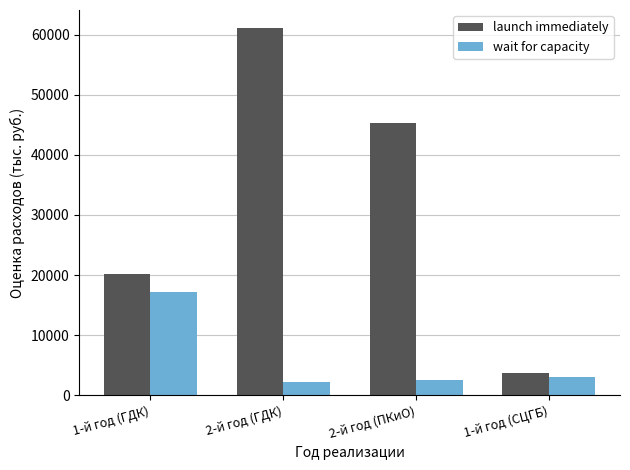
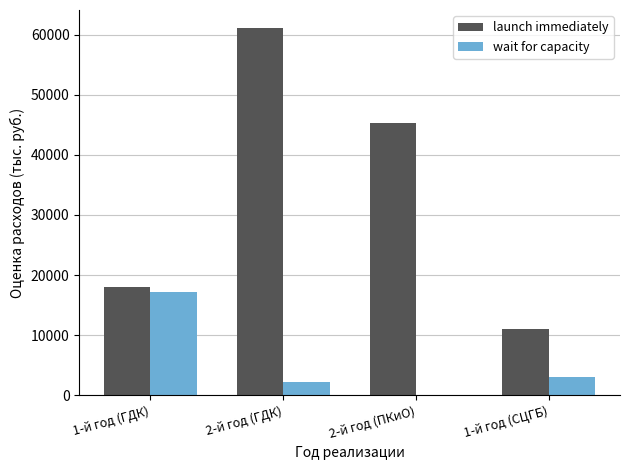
  {
    "launch immediately": {
-     "1-й год (ГДК)": 20000,
+     "1-й год (ГДК)": 18000,
      "2-й год (ГДК)": 61000,
      "2-й год (ПКиО)": 45000,
-     "1-й год (СЦГБ)": 4000
+     "1-й год (СЦГБ)": 11000
    },
    "wait for capacity": {
      "1-й год (ГДК)": 17000,
      "2-й год (ГДК)": 2000,
-     "2-й год (ПКиО)": 3000,
+     "2-й год (ПКиО)": 0,
      "1-й год (СЦГБ)": 3000
    }
  }
